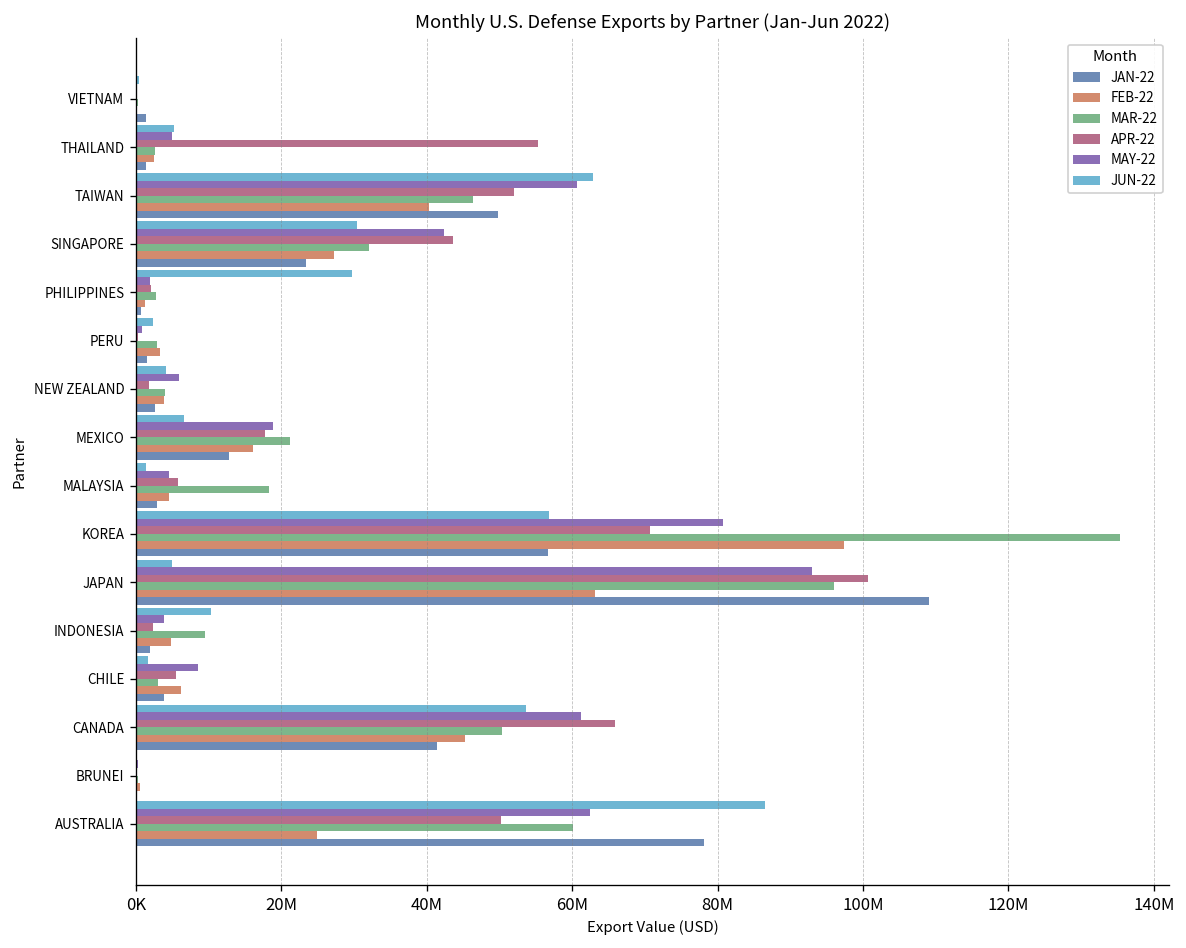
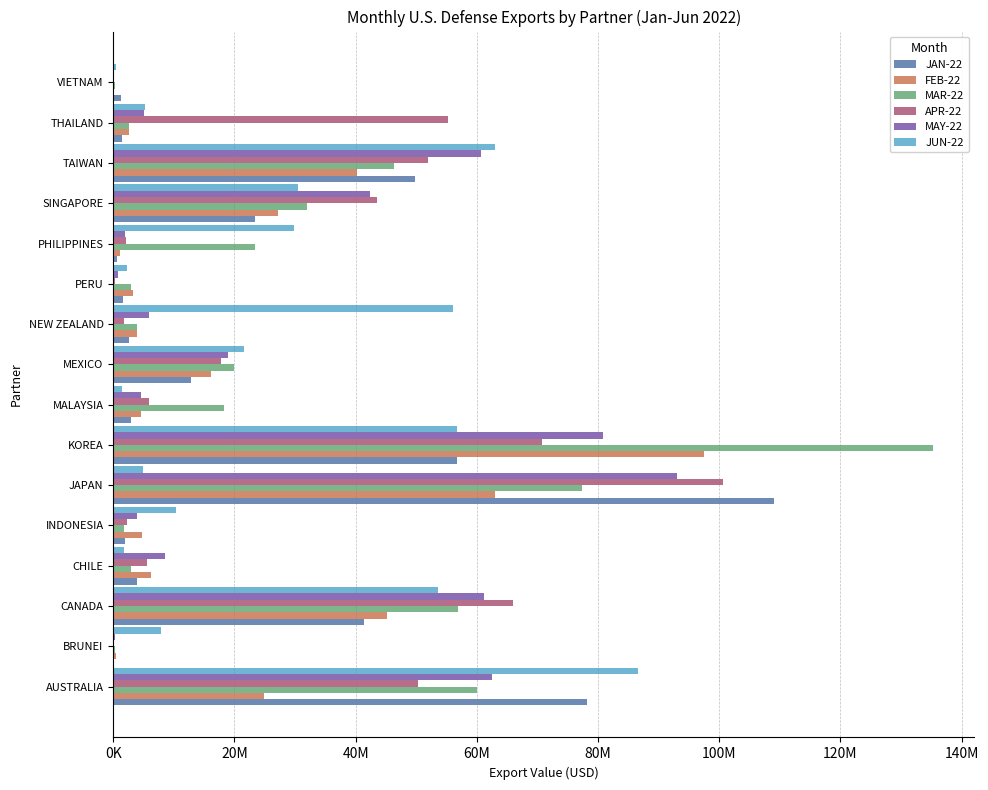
  {
    "MAR-22": {
      "THAILAND": 3000000,
      "TAIWAN": 46000000,
      "SINGAPORE": 32000000,
-     "PHILIPPINES": 3000000,
+     "PHILIPPINES": 23000000,
      "PERU": 3000000,
      "NEW ZEALAND": 4000000,
-     "MEXICO": 21000000,
+     "MEXICO": 20000000,
      "MALAYSIA": 18000000,
      "KOREA": 135000000,
-     "JAPAN": 96000000,
-     "INDONESIA": 9000000,
+     "JAPAN": 77000000,
+     "INDONESIA": 2000000,
      "CHILE": 3000000,
-     "CANADA": 50000000,
+     "CANADA": 57000000,
      "AUSTRALIA": 60000000
    },
    "JUN-22": {
      "VIETNAM": 0,
      "THAILAND": 5000000,
      "TAIWAN": 63000000,
      "SINGAPORE": 30000000,
      "PHILIPPINES": 30000000,
      "PERU": 2000000,
-     "NEW ZEALAND": 4000000,
-     "MEXICO": 7000000,
+     "NEW ZEALAND": 56000000,
+     "MEXICO": 22000000,
      "MALAYSIA": 1000000,
      "KOREA": 57000000,
      "JAPAN": 5000000,
      "INDONESIA": 10000000,
      "CHILE": 2000000,
      "CANADA": 54000000,
-     "BRUNEI": 0,
+     "BRUNEI": 8000000,
      "AUSTRALIA": 87000000
    }
  }
